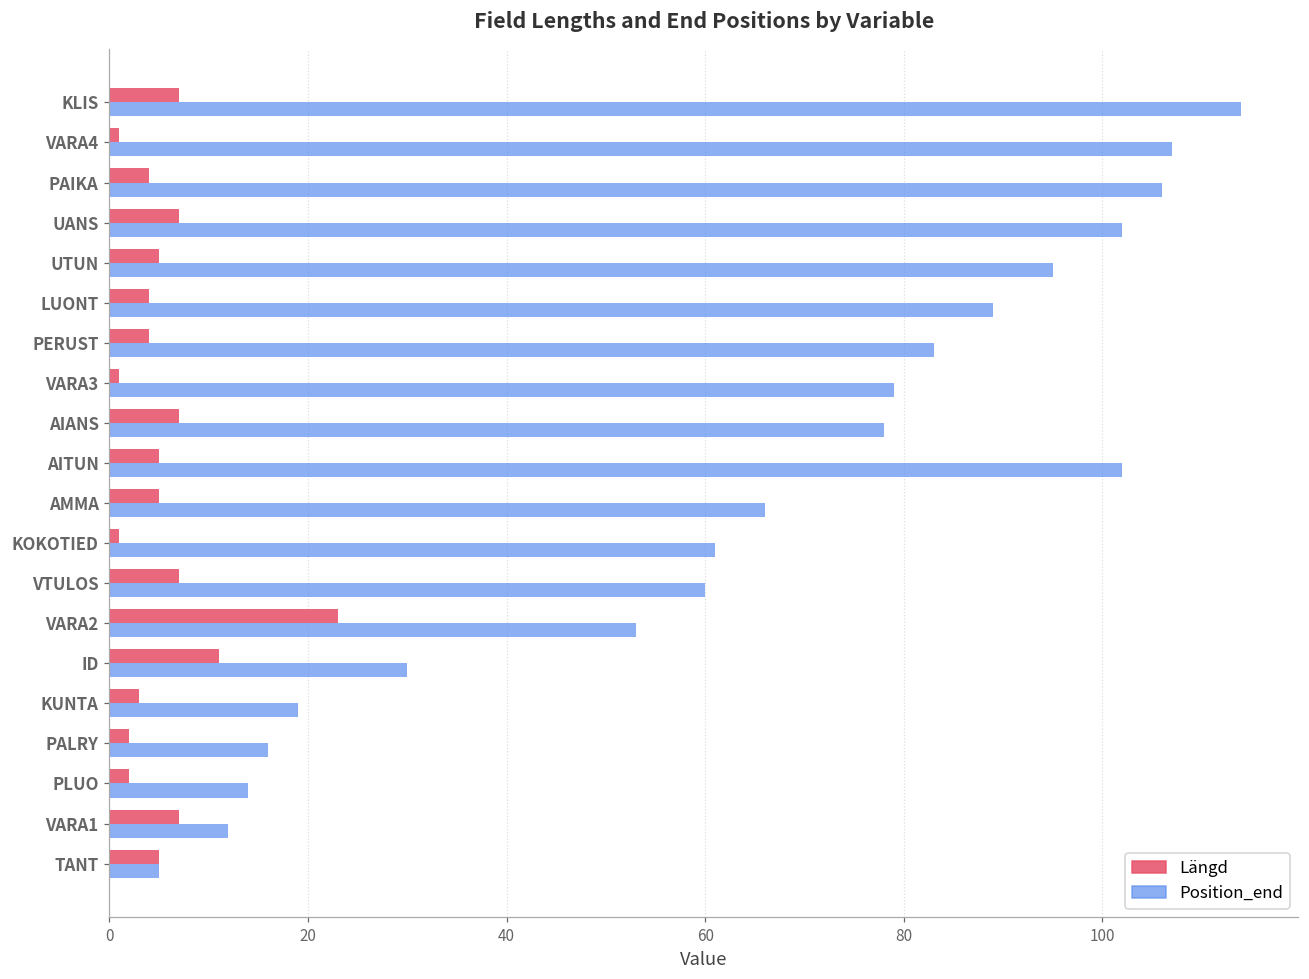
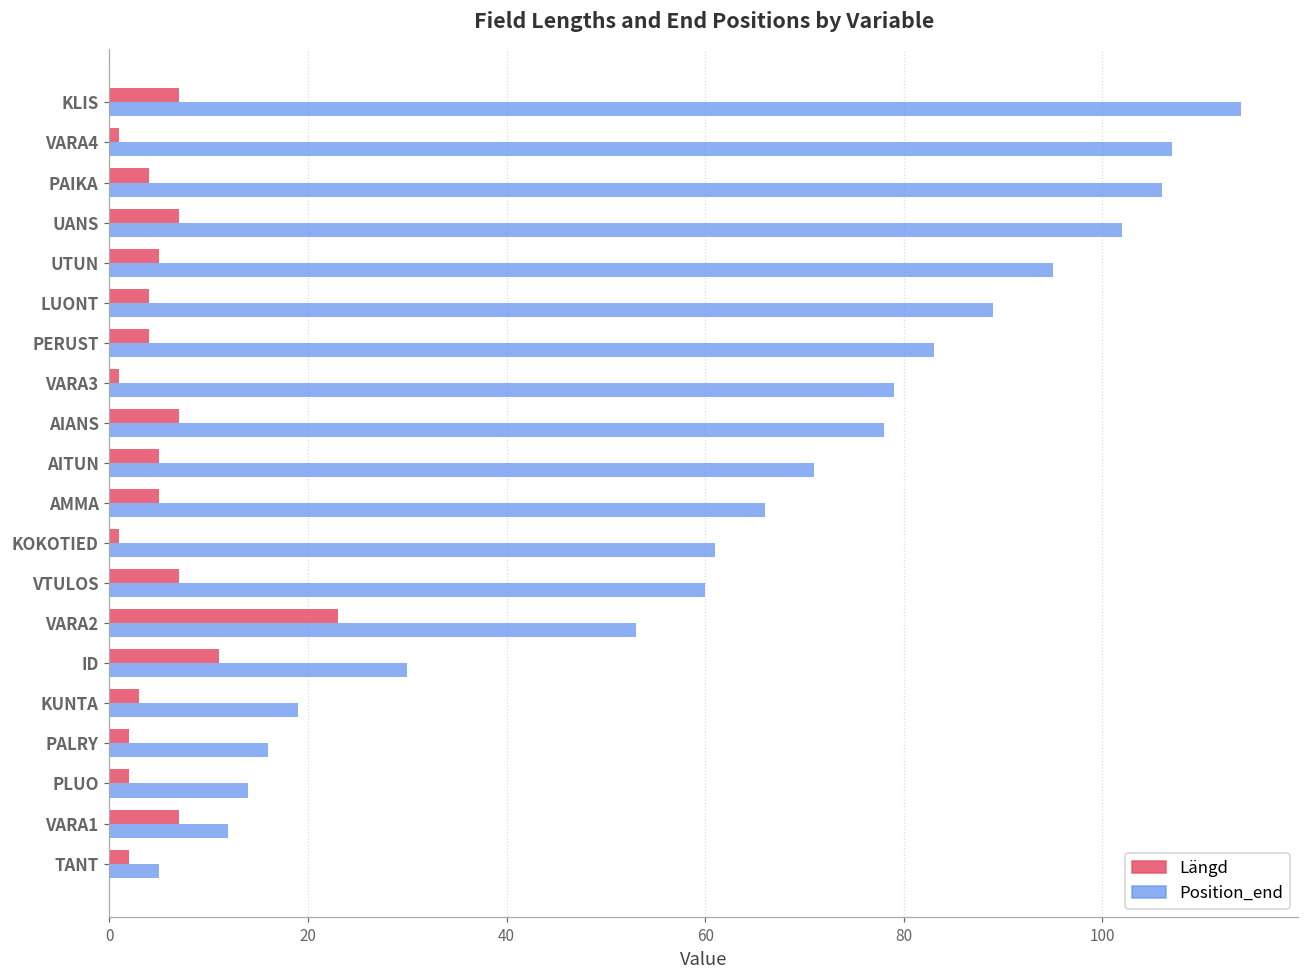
  {
    "Längd": {
      "KLIS": 7,
      "VARA4": 1,
      "PAIKA": 4,
      "UANS": 7,
      "UTUN": 5,
      "LUONT": 4,
      "PERUST": 4,
      "VARA3": 1,
      "AIANS": 7,
      "AITUN": 5,
      "AMMA": 5,
      "KOKOTIED": 1,
      "VTULOS": 7,
      "VARA2": 23,
      "ID": 11,
      "KUNTA": 3,
      "PALRY": 2,
      "PLUO": 2,
      "VARA1": 7,
-     "TANT": 5
+     "TANT": 2
    },
    "Position_end": {
      "KLIS": 114,
      "VARA4": 107,
      "PAIKA": 106,
      "UANS": 102,
      "UTUN": 95,
      "LUONT": 89,
      "PERUST": 83,
      "VARA3": 79,
      "AIANS": 78,
-     "AITUN": 102,
+     "AITUN": 71,
      "AMMA": 66,
      "KOKOTIED": 61,
      "VTULOS": 60,
      "VARA2": 53,
      "ID": 30,
      "KUNTA": 19,
      "PALRY": 16,
      "PLUO": 14,
      "VARA1": 12,
      "TANT": 5
    }
  }
